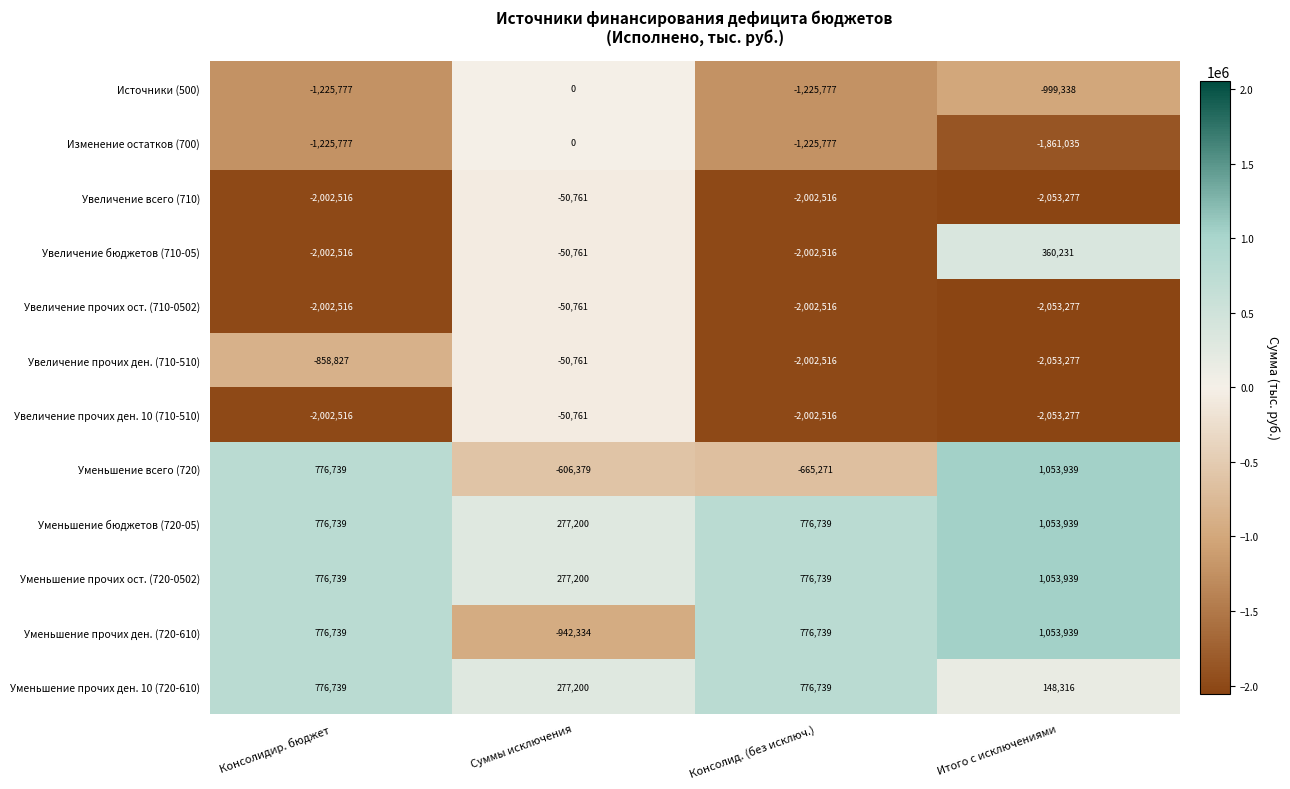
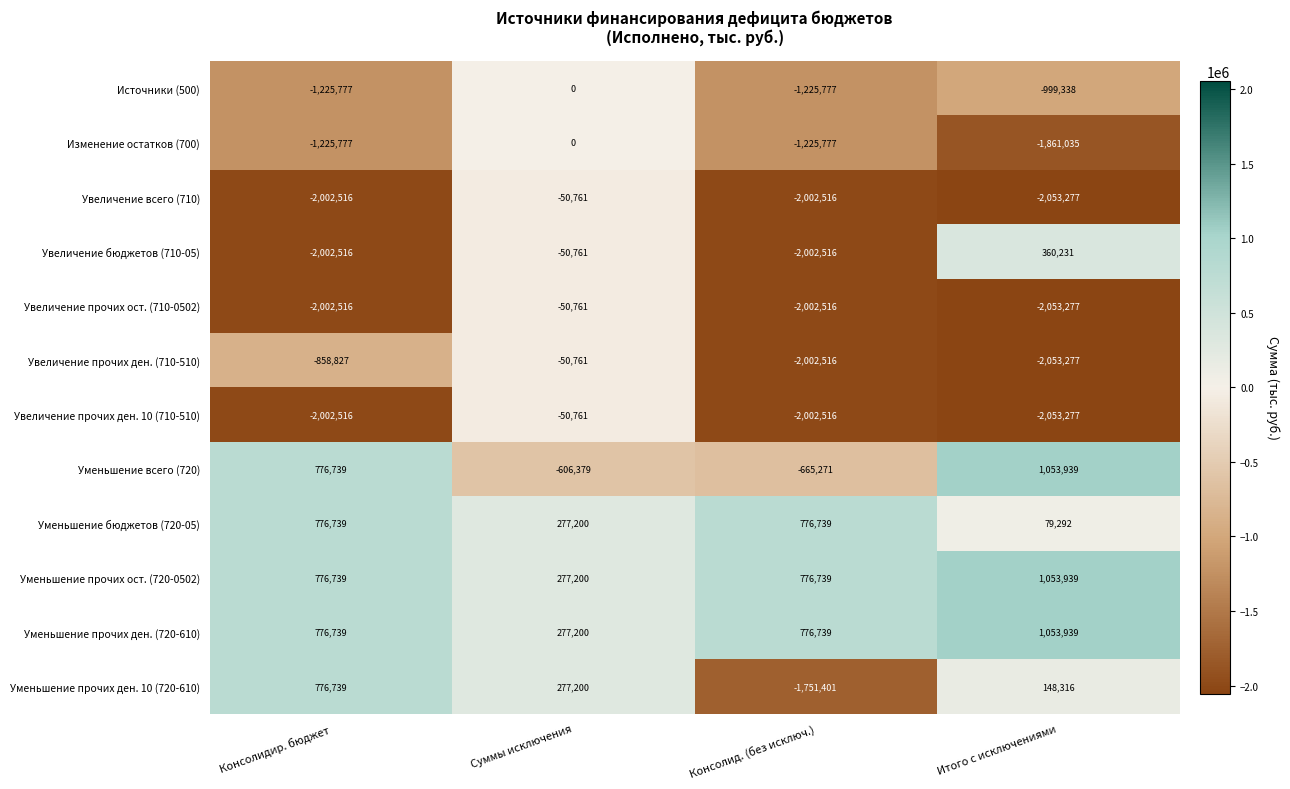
  {
    "Источники (500)": {
      "Консолидир. бюджет": "-1,225,777",
      "Суммы исключения": "0",
      "Консолид. (без исключ.)": "-1,225,777",
      "Итого с исключениями": "-999,338"
    },
    "Изменение остатков (700)": {
      "Консолидир. бюджет": "-1,225,777",
      "Суммы исключения": "0",
      "Консолид. (без исключ.)": "-1,225,777",
      "Итого с исключениями": "-1,861,035"
    },
    "Увеличение всего (710)": {
      "Консолидир. бюджет": "-2,002,516",
      "Суммы исключения": "-50,761",
      "Консолид. (без исключ.)": "-2,002,516",
      "Итого с исключениями": "-2,053,277"
    },
    "Увеличение бюджетов (710-05)": {
      "Консолидир. бюджет": "-2,002,516",
      "Суммы исключения": "-50,761",
      "Консолид. (без исключ.)": "-2,002,516",
      "Итого с исключениями": "360,231"
    },
    "Увеличение прочих ост. (710-0502)": {
      "Консолидир. бюджет": "-2,002,516",
      "Суммы исключения": "-50,761",
      "Консолид. (без исключ.)": "-2,002,516",
      "Итого с исключениями": "-2,053,277"
    },
    "Увеличение прочих ден. (710-510)": {
      "Консолидир. бюджет": "-858,827",
      "Суммы исключения": "-50,761",
      "Консолид. (без исключ.)": "-2,002,516",
      "Итого с исключениями": "-2,053,277"
    },
    "Увеличение прочих ден. 10 (710-510)": {
      "Консолидир. бюджет": "-2,002,516",
      "Суммы исключения": "-50,761",
      "Консолид. (без исключ.)": "-2,002,516",
      "Итого с исключениями": "-2,053,277"
    },
    "Уменьшение всего (720)": {
      "Консолидир. бюджет": "776,739",
      "Суммы исключения": "-606,379",
      "Консолид. (без исключ.)": "-665,271",
      "Итого с исключениями": "1,053,939"
    },
    "Уменьшение бюджетов (720-05)": {
      "Консолидир. бюджет": "776,739",
      "Суммы исключения": "277,200",
      "Консолид. (без исключ.)": "776,739",
-     "Итого с исключениями": "1,053,939"
+     "Итого с исключениями": "79,292"
    },
    "Уменьшение прочих ост. (720-0502)": {
      "Консолидир. бюджет": "776,739",
      "Суммы исключения": "277,200",
      "Консолид. (без исключ.)": "776,739",
      "Итого с исключениями": "1,053,939"
    },
    "Уменьшение прочих ден. (720-610)": {
      "Консолидир. бюджет": "776,739",
-     "Суммы исключения": "-942,334",
+     "Суммы исключения": "277,200",
      "Консолид. (без исключ.)": "776,739",
      "Итого с исключениями": "1,053,939"
    },
    "Уменьшение прочих ден. 10 (720-610)": {
      "Консолидир. бюджет": "776,739",
      "Суммы исключения": "277,200",
-     "Консолид. (без исключ.)": "776,739",
+     "Консолид. (без исключ.)": "-1,751,401",
      "Итого с исключениями": "148,316"
    }
  }
